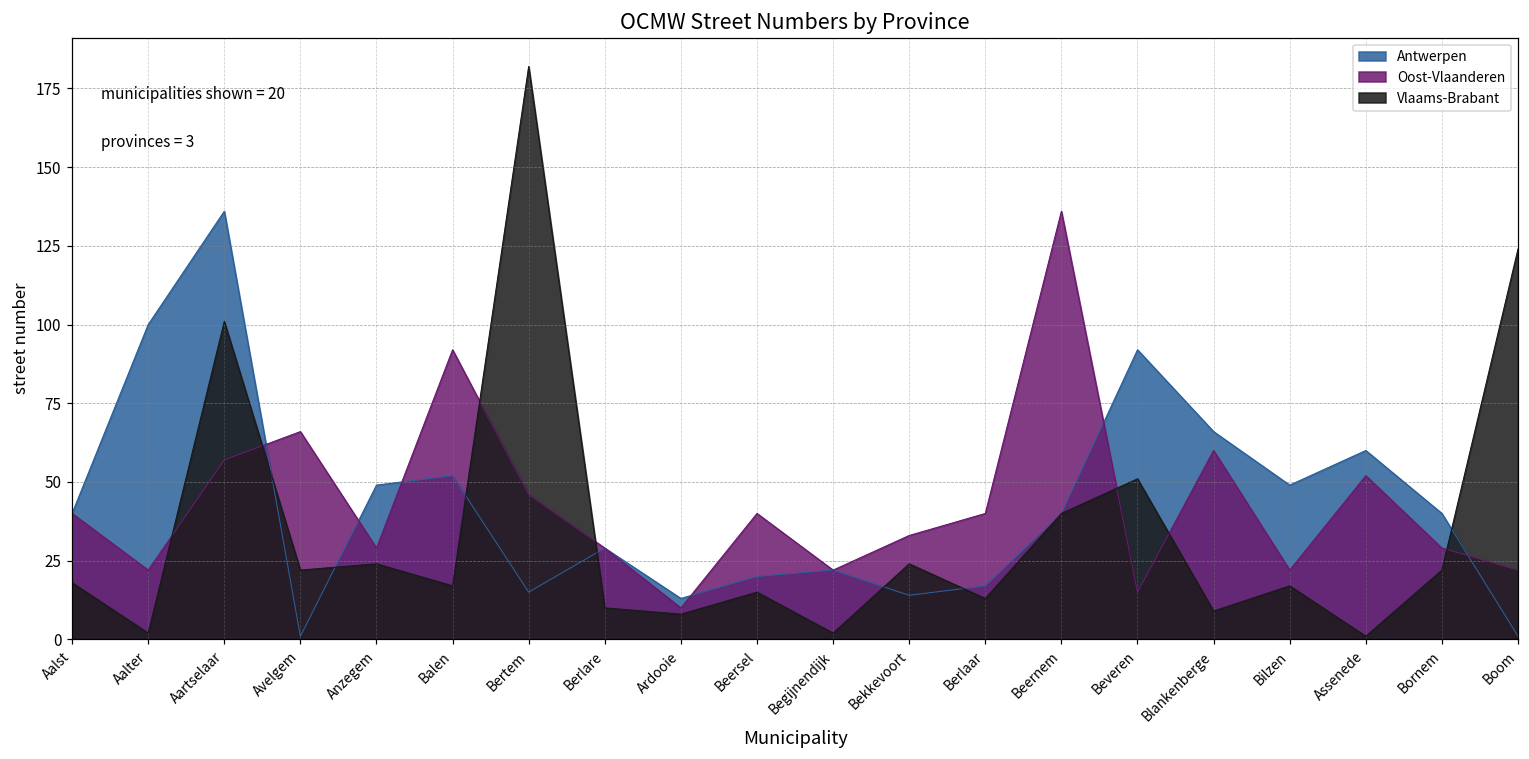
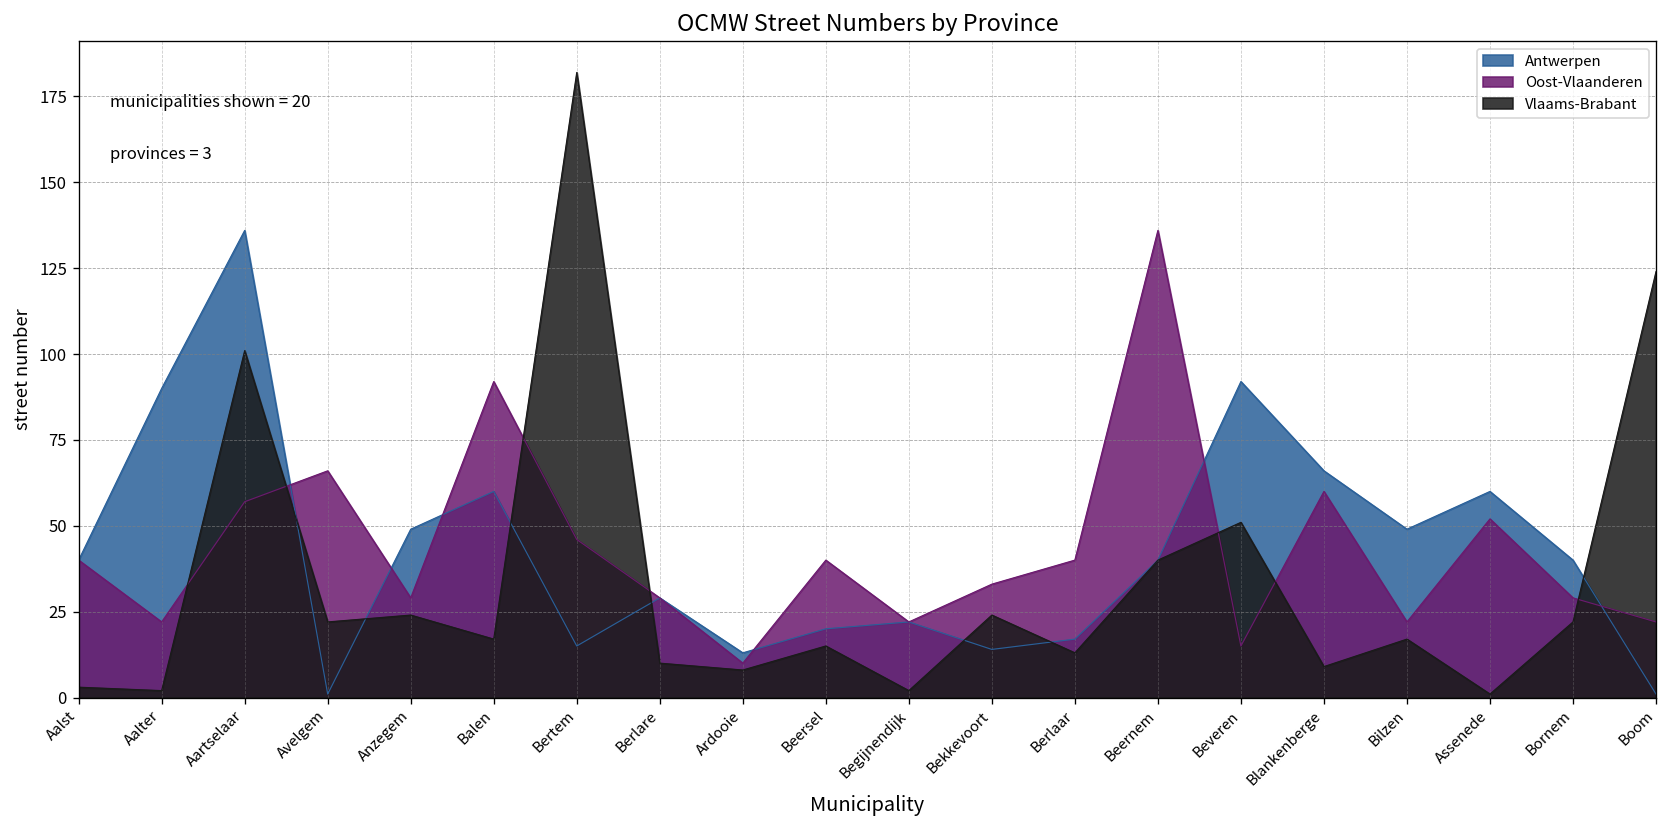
  {
    "Antwerpen": {
-     "Aalter": 100,
+     "Aalter": 90,
      "Aartselaar": 136,
      "Avelgem": 1,
      "Anzegem": 49,
-     "Balen": 52,
+     "Balen": 60,
      "Bertem": 15,
      "Ardooie": 13,
      "Beersel": 20,
      "Bekkevoort": 14,
      "Berlaar": 17,
      "Beveren": 92,
      "Blankenberge": 66,
      "Bilzen": 49,
      "Assenede": 60,
      "Bornem": 40,
      "Boom": 1
    },
    "Oost-Vlaanderen": {
      "Aalter": 22,
      "Aartselaar": 57,
      "Avelgem": 66,
      "Anzegem": 29,
      "Balen": 92,
      "Bertem": 46,
      "Ardooie": 10,
      "Beersel": 40,
      "Bekkevoort": 33,
      "Berlaar": 40,
      "Beernem": 136,
      "Beveren": 15,
      "Blankenberge": 60,
      "Bilzen": 22,
      "Assenede": 52,
      "Bornem": 29,
      "Boom": 22
    },
    "Vlaams-Brabant": {
-     "Aalst": 18,
+     "Aalst": 3,
      "Aalter": 2,
      "Aartselaar": 101,
      "Avelgem": 22,
      "Anzegem": 24,
      "Balen": 17,
      "Bertem": 182,
      "Berlare": 10,
      "Ardooie": 8,
      "Beersel": 15,
      "Begijnendijk": 2,
      "Bekkevoort": 24,
      "Berlaar": 13,
      "Beveren": 51,
      "Blankenberge": 9,
      "Bilzen": 17,
      "Assenede": 1,
      "Bornem": 22,
      "Boom": 124
    }
  }
